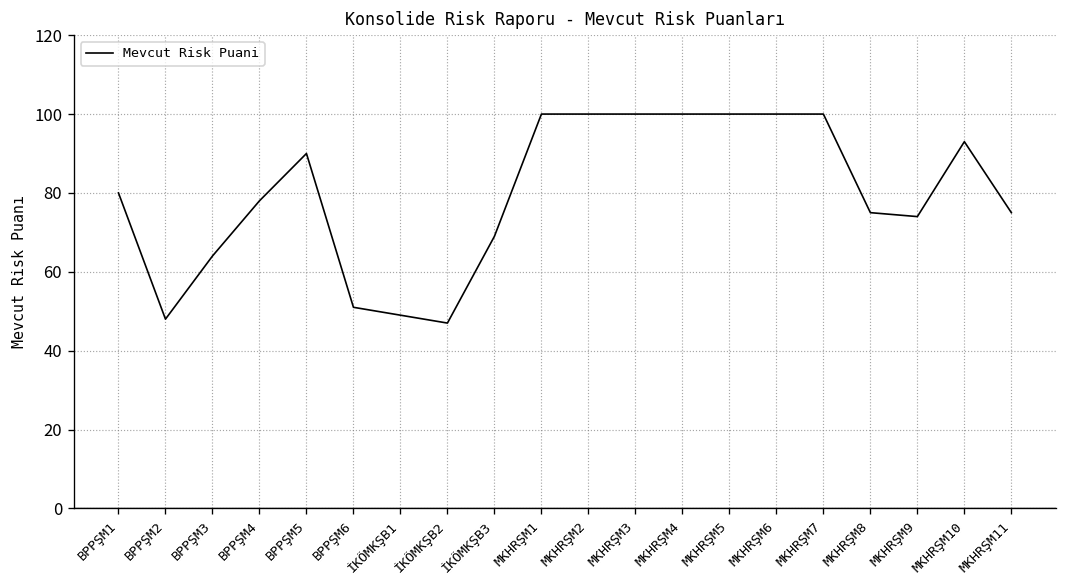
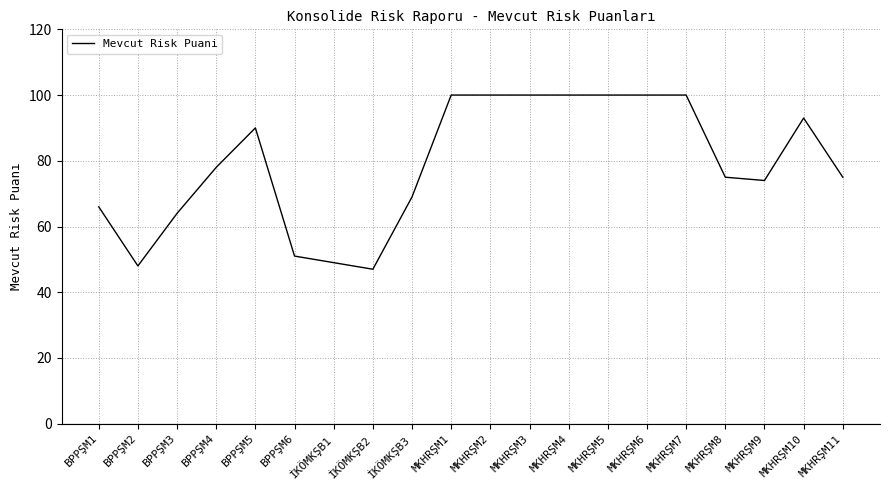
  {
-   "BPPŞM1": 80,
+   "BPPŞM1": 66,
    "BPPŞM2": 48,
    "BPPŞM3": 64,
    "BPPŞM4": 78,
    "BPPŞM5": 90,
    "BPPŞM6": 51,
    "İKÖMKŞB1": 49,
    "İKÖMKŞB2": 47,
    "İKÖMKŞB3": 69,
    "MKHRŞM1": 100,
    "MKHRŞM2": 100,
    "MKHRŞM3": 100,
    "MKHRŞM4": 100,
    "MKHRŞM5": 100,
    "MKHRŞM6": 100,
    "MKHRŞM7": 100,
    "MKHRŞM8": 75,
    "MKHRŞM9": 74,
    "MKHRŞM10": 93,
    "MKHRŞM11": 75
  }
